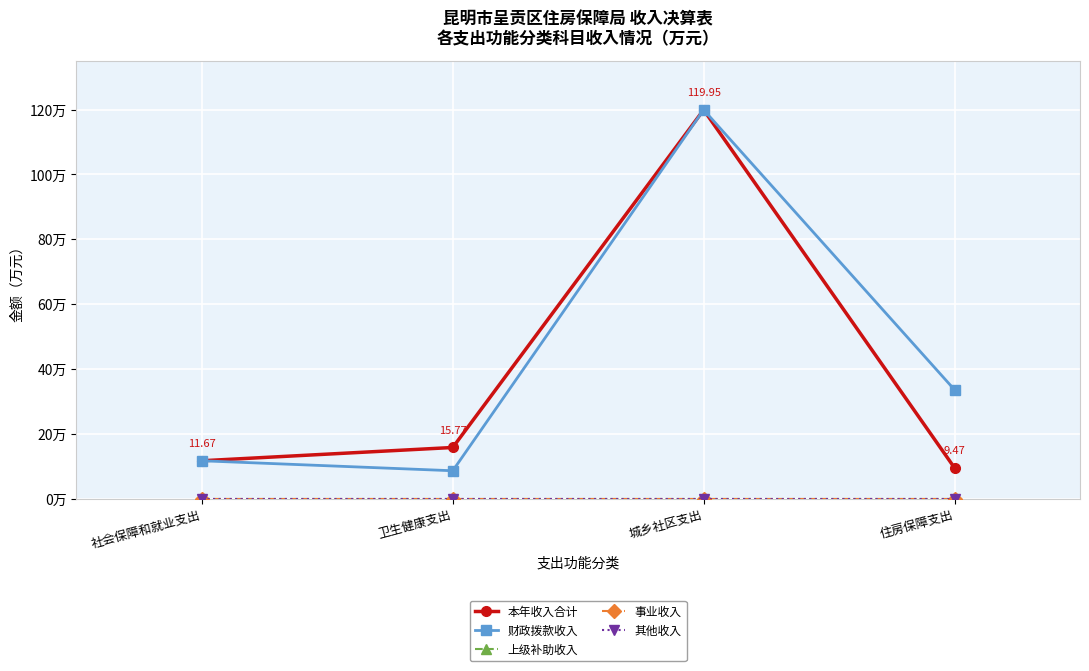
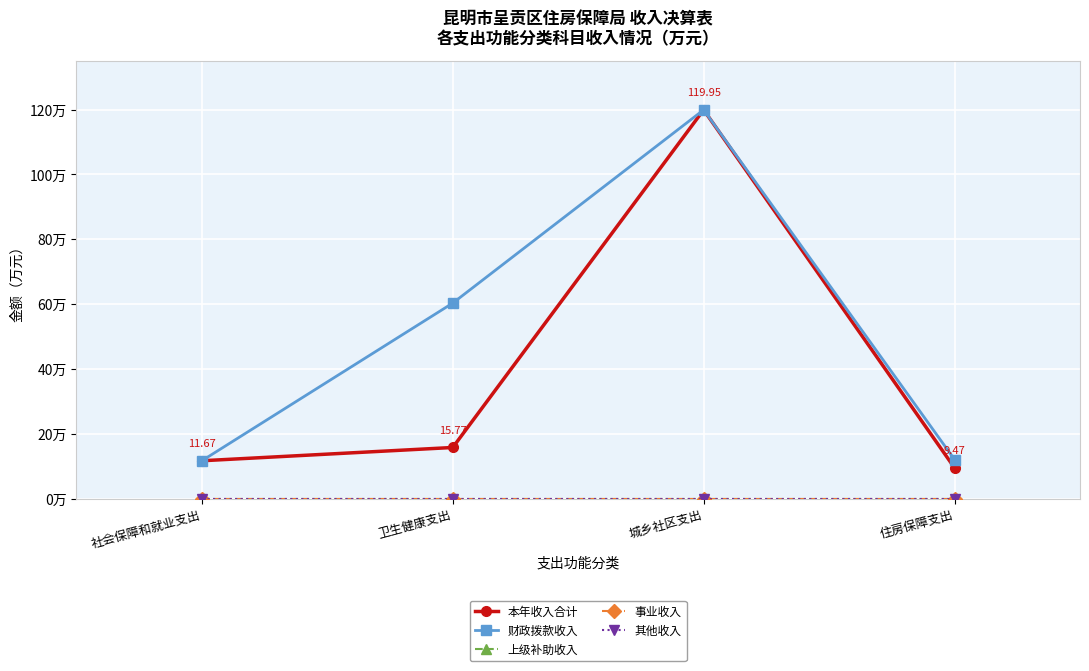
  {
    "本年收入合计": {
      "卫生健康支出": "15.77",
      "住房保障支出": "9.47"
    },
    "财政拨款收入": {
-     "卫生健康支出": "9万",
-     "住房保障支出": "34万"
+     "卫生健康支出": "60万",
+     "住房保障支出": "12万"
    },
    "其他收入": {
      "社会保障和就业支出": "0万",
      "卫生健康支出": "0万",
      "城乡社区支出": "0万",
      "住房保障支出": "0万"
    }
  }
